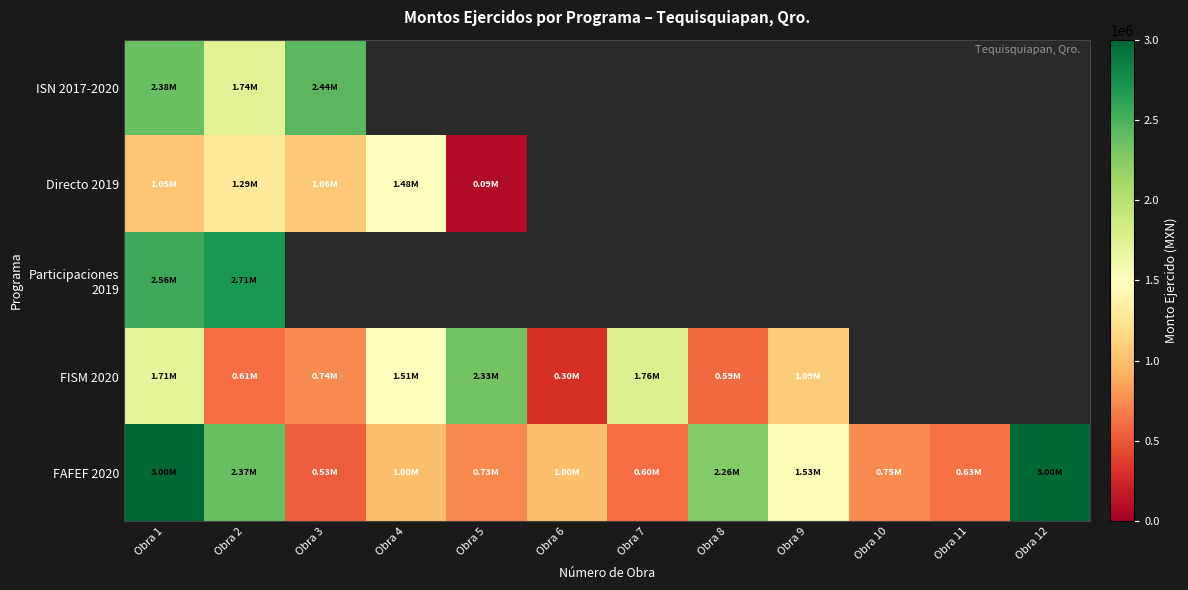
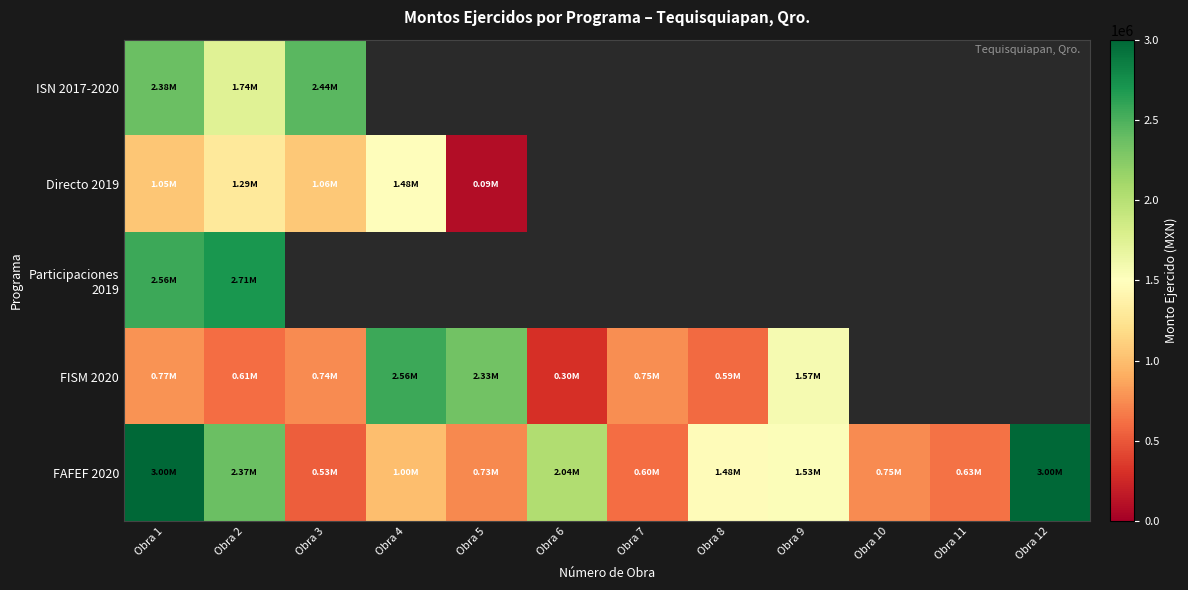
  {
    "ISN 2017-2020": {
      "Obra 1": "2.38M",
      "Obra 2": "1.74M",
      "Obra 3": "2.44M"
    },
    "Directo 2019": {
      "Obra 1": "1.05M",
      "Obra 2": "1.29M",
      "Obra 3": "1.06M",
      "Obra 4": "1.48M",
      "Obra 5": "0.09M"
    },
    "Participaciones 2019": {
      "Obra 1": "2.56M",
      "Obra 2": "2.71M"
    },
    "FISM 2020": {
-     "Obra 1": "1.71M",
+     "Obra 1": "0.77M",
      "Obra 2": "0.61M",
      "Obra 3": "0.74M",
-     "Obra 4": "1.51M",
+     "Obra 4": "2.56M",
      "Obra 5": "2.33M",
      "Obra 6": "0.30M",
-     "Obra 7": "1.76M",
+     "Obra 7": "0.75M",
      "Obra 8": "0.59M",
-     "Obra 9": "1.09M"
+     "Obra 9": "1.57M"
    },
    "FAFEF 2020": {
      "Obra 1": "3.00M",
      "Obra 2": "2.37M",
      "Obra 3": "0.53M",
      "Obra 4": "1.00M",
      "Obra 5": "0.73M",
-     "Obra 6": "1.00M",
+     "Obra 6": "2.04M",
      "Obra 7": "0.60M",
-     "Obra 8": "2.26M",
+     "Obra 8": "1.48M",
      "Obra 9": "1.53M",
      "Obra 10": "0.75M",
      "Obra 11": "0.63M",
      "Obra 12": "3.00M"
    }
  }
